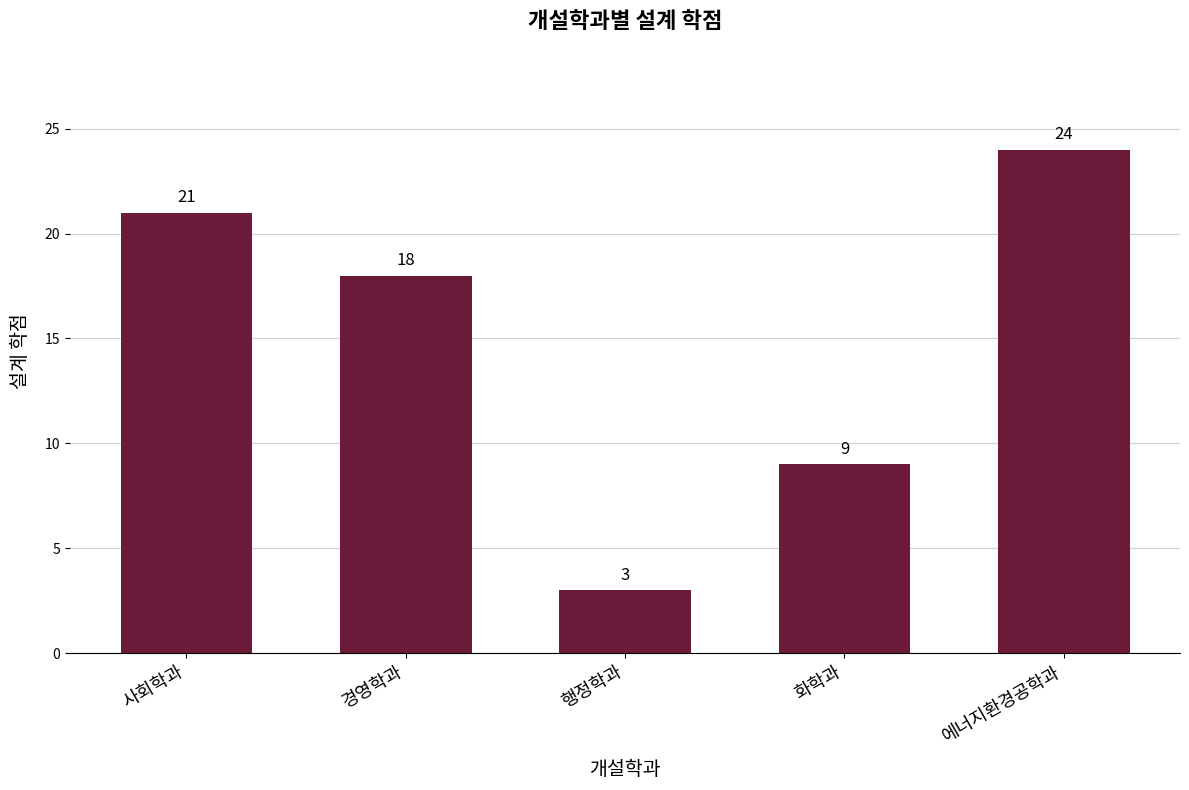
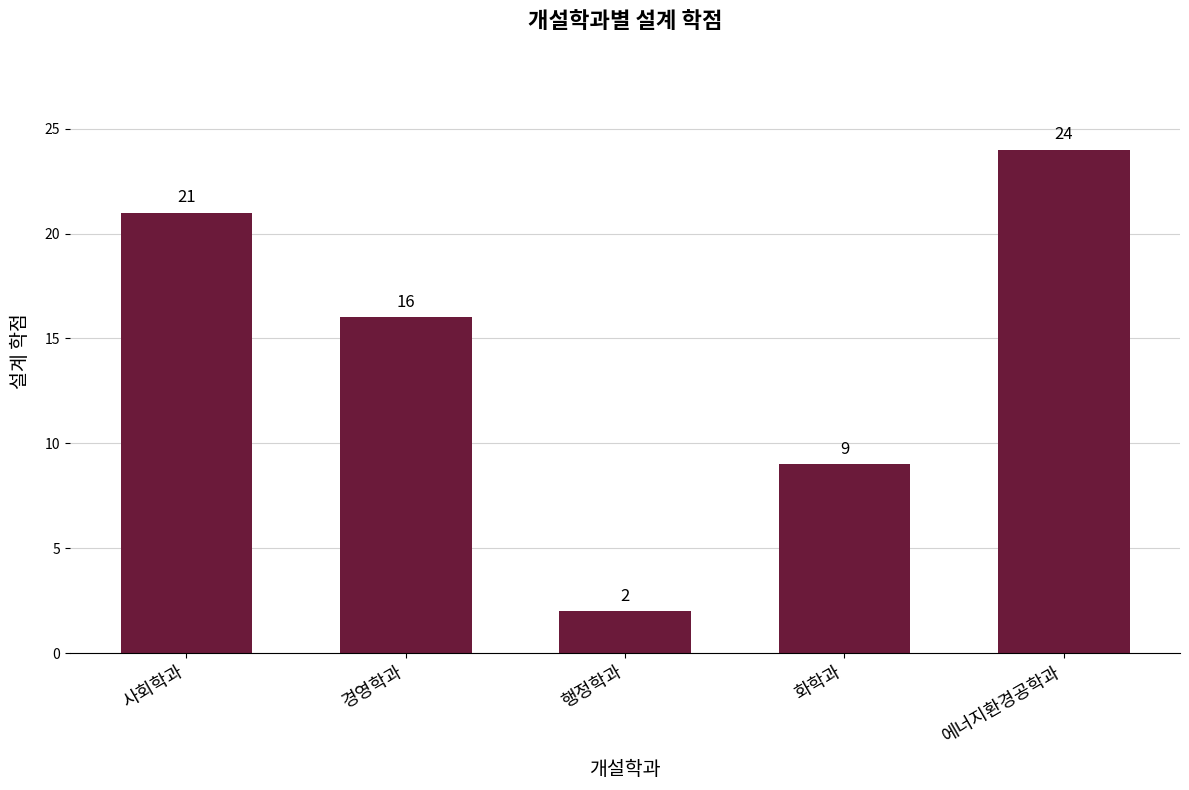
  {
    "사회학과": 21,
-   "경영학과": 18,
-   "행정학과": 3,
+   "경영학과": 16,
+   "행정학과": 2,
    "화학과": 9,
    "에너지환경공학과": 24
  }
